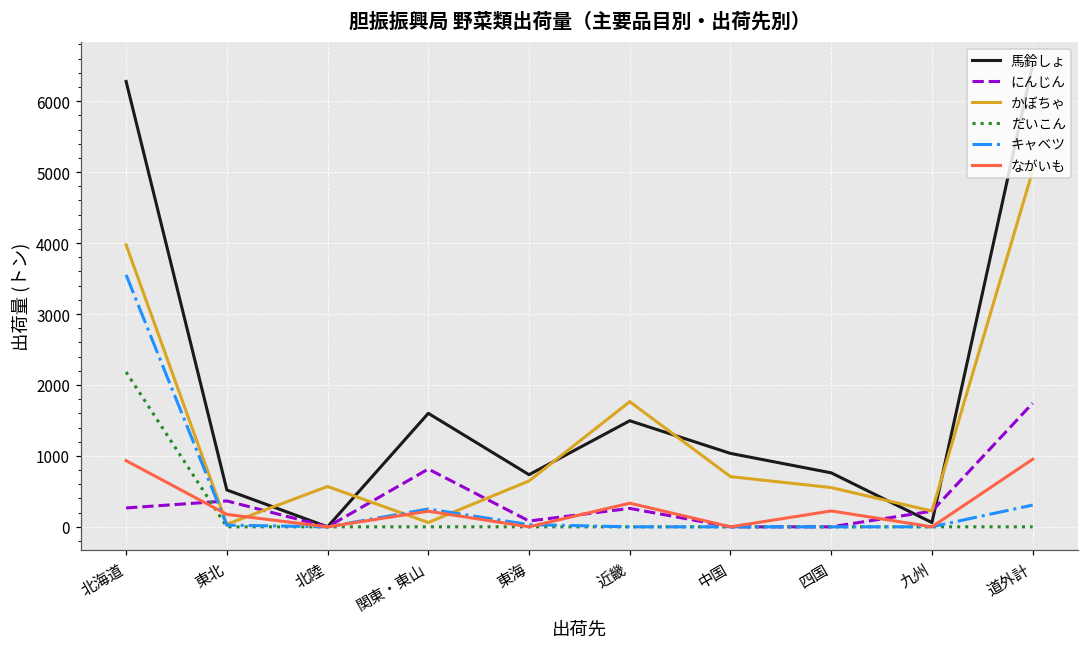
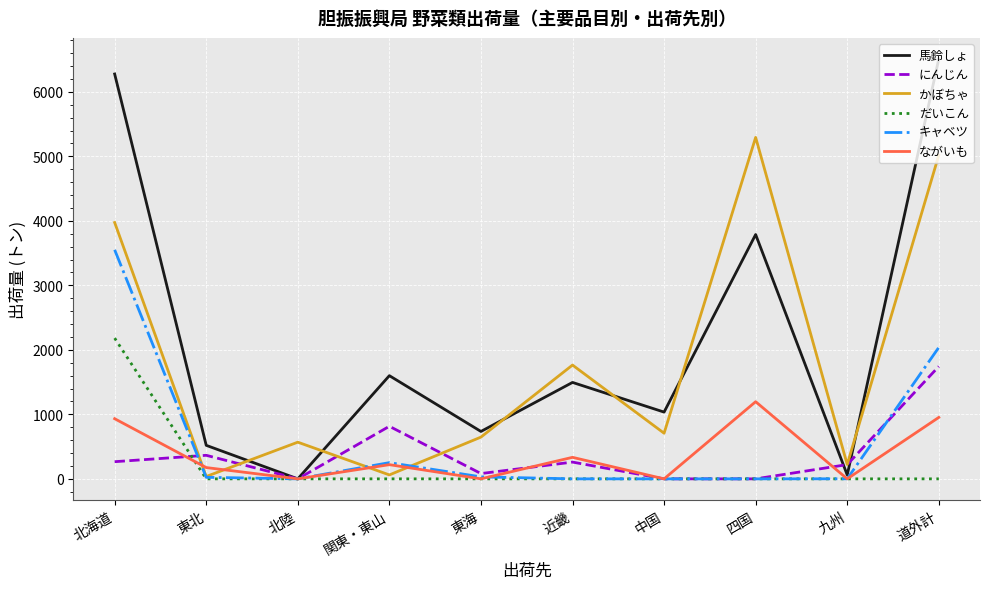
  {
    "馬鈴しょ": {
      "北海道": 6300,
      "東北": 500,
      "関東・東山": 1600,
      "東海": 700,
      "近畿": 1500,
      "中国": 1000,
-     "四国": 800,
+     "四国": 3800,
      "九州": 100
    },
    "にんじん": {
      "北海道": 300,
      "東北": 400,
      "関東・東山": 800,
      "東海": 100,
      "近畿": 300,
      "道外計": 1700
    },
    "かぼちゃ": {
      "北海道": 4000,
      "北陸": 600,
      "関東・東山": 100,
      "東海": 600,
      "近畿": 1800,
      "中国": 700,
-     "四国": 600
+     "四国": 5300
    },
    "だいこん": {
      "北海道": 2200,
      "関東・東山": 0,
      "道外計": 0
    },
    "キャベツ": {
      "北海道": 3600,
-     "道外計": 300
+     "道外計": 2000
    },
    "ながいも": {
      "北海道": 900,
      "東北": 200,
      "近畿": 300,
-     "四国": 200,
+     "四国": 1200,
      "道外計": 1000
    }
  }
